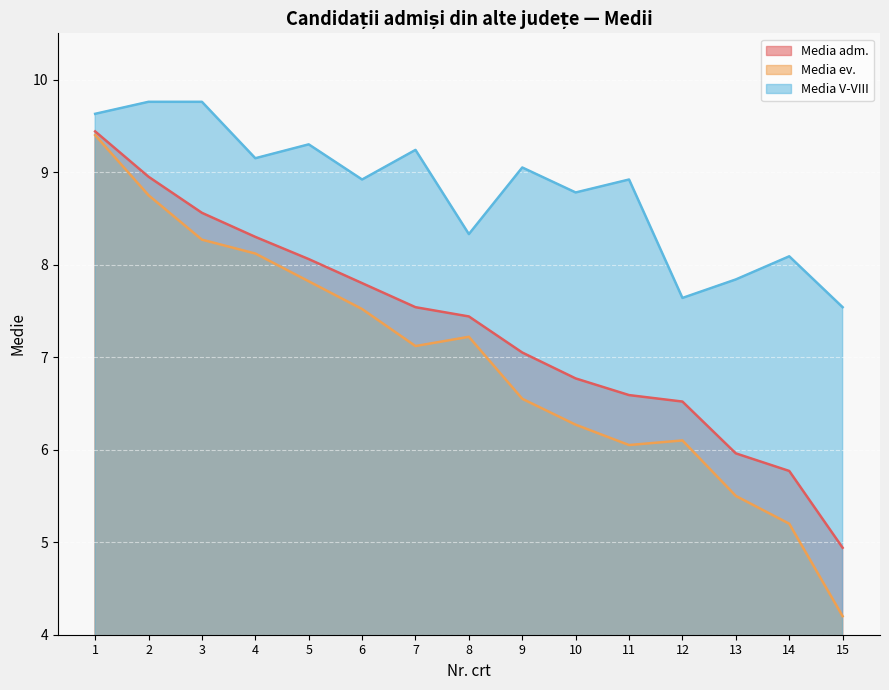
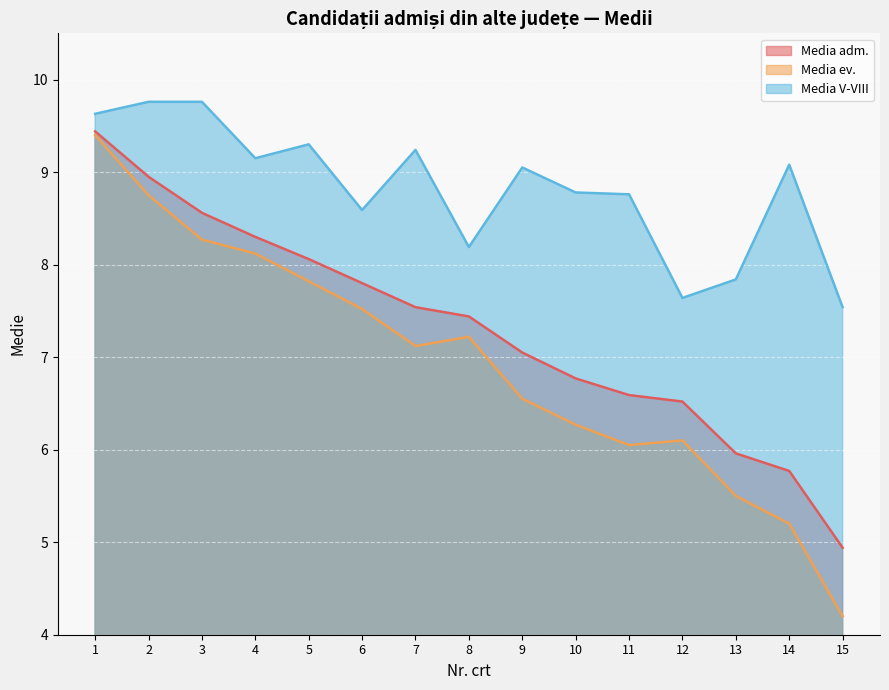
  {
    "Media V-VIII": {
      "1": 9.6,
      "2": 9.8,
      "3": 9.8,
      "4": 9.2,
      "5": 9.3,
-     "6": 8.9,
+     "6": 8.6,
      "7": 9.2,
-     "8": 8.3,
+     "8": 8.2,
      "9": 9.1,
      "10": 8.8,
-     "11": 8.9,
+     "11": 8.8,
      "12": 7.6,
      "13": 7.8,
-     "14": 8.1,
+     "14": 9.1,
      "15": 7.5
    }
  }
